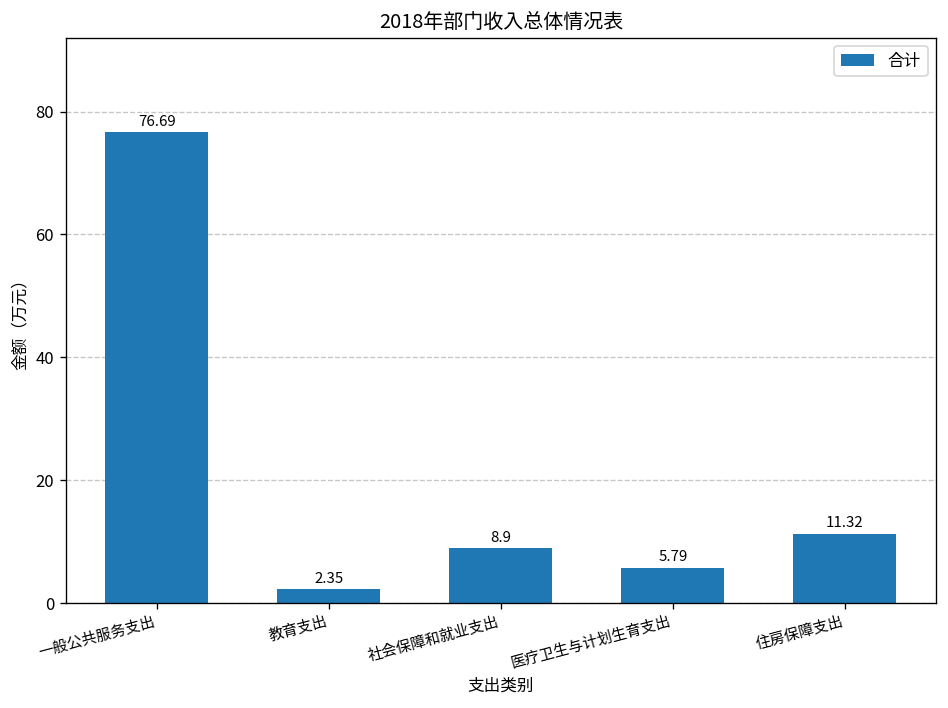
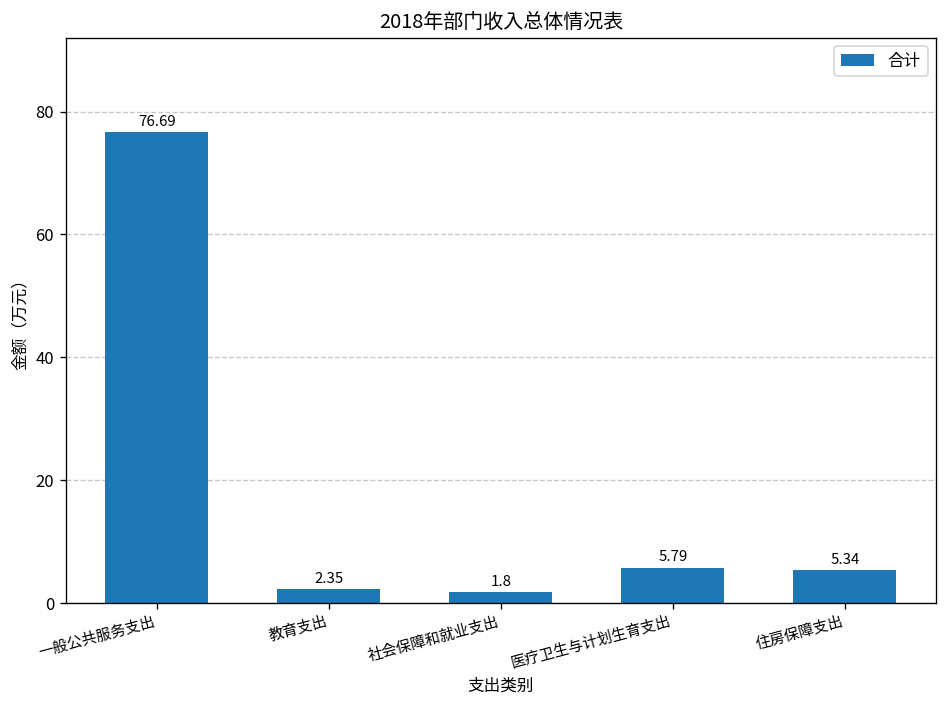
  {
    "一般公共服务支出": 76.69,
    "教育支出": 2.35,
-   "社会保障和就业支出": 8.9,
+   "社会保障和就业支出": 1.8,
    "医疗卫生与计划生育支出": 5.79,
-   "住房保障支出": 11.32
+   "住房保障支出": 5.34
  }
